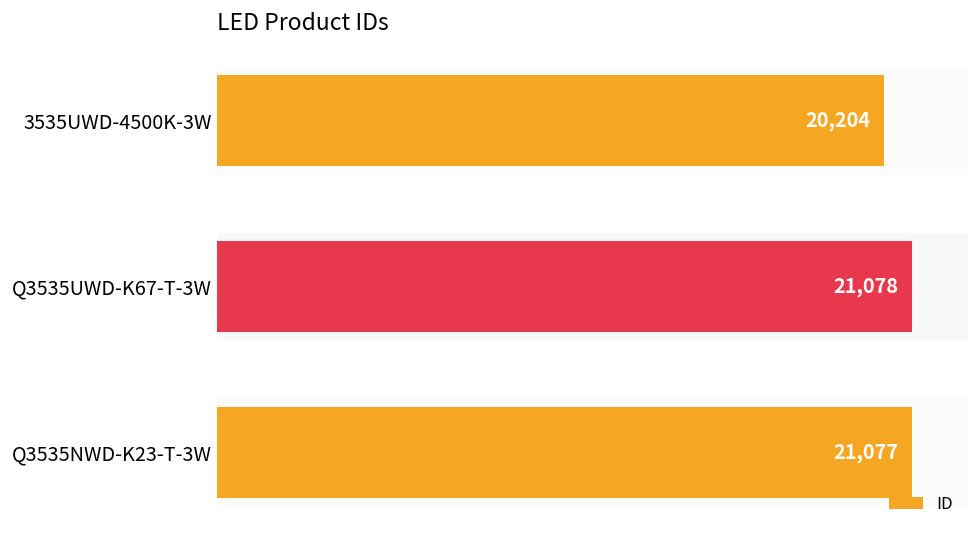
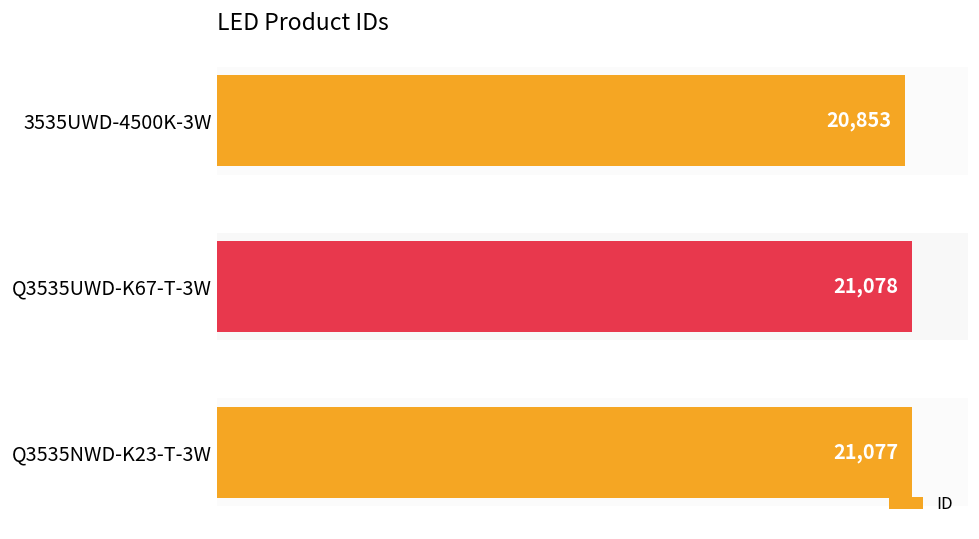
  {
-   "3535UWD-4500K-3W": "20,204",
+   "3535UWD-4500K-3W": "20,853",
    "Q3535UWD-K67-T-3W": "21,078",
    "Q3535NWD-K23-T-3W": "21,077"
  }
